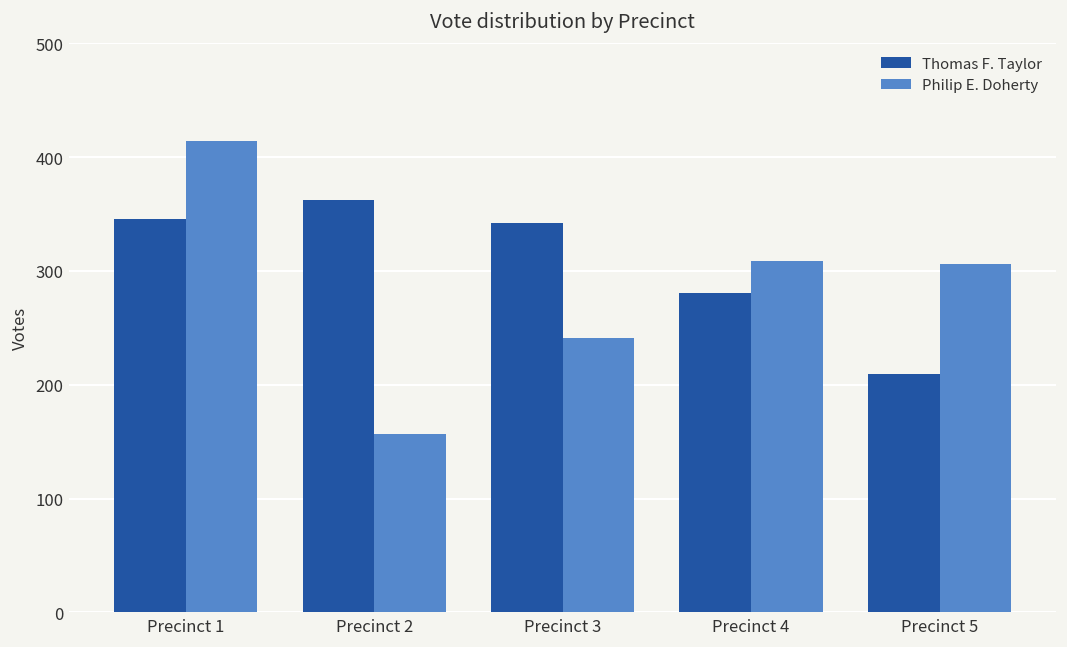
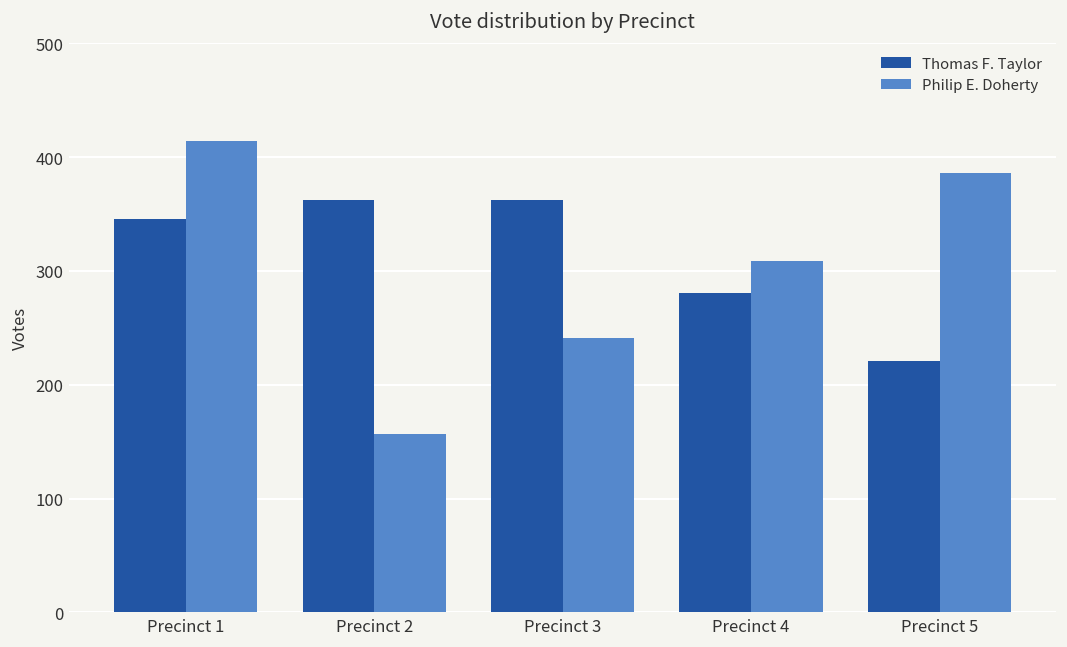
  {
    "Thomas F. Taylor": {
      "Precinct 1": 350,
      "Precinct 2": 360,
-     "Precinct 3": 340,
+     "Precinct 3": 360,
      "Precinct 4": 280,
-     "Precinct 5": 210
+     "Precinct 5": 220
    },
    "Philip E. Doherty": {
      "Precinct 1": 410,
      "Precinct 2": 160,
      "Precinct 3": 240,
      "Precinct 4": 310,
-     "Precinct 5": 310
+     "Precinct 5": 390
    }
  }
